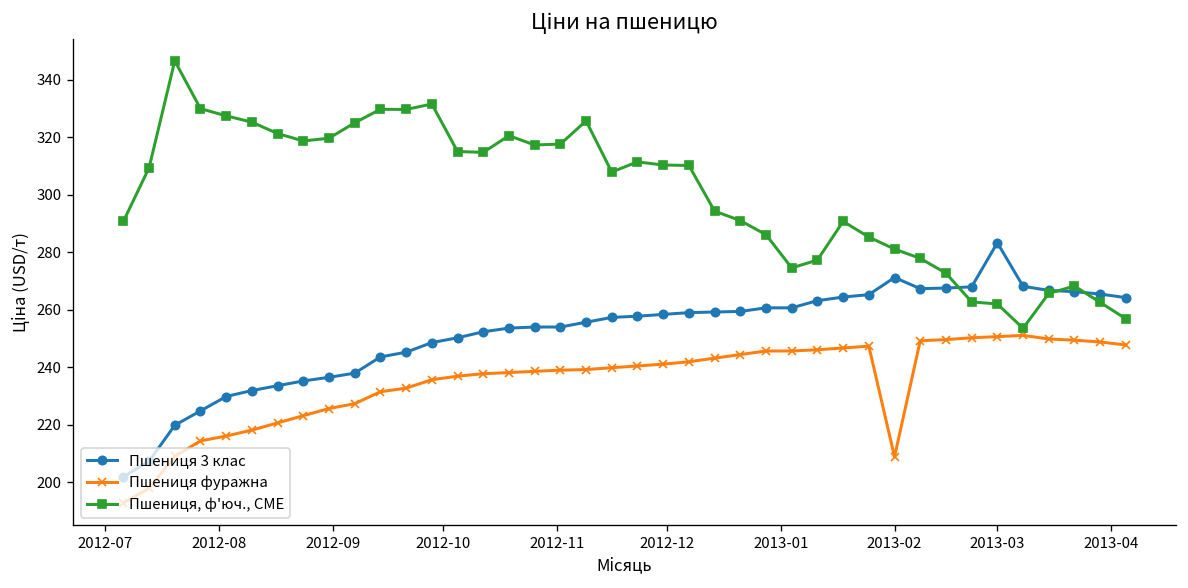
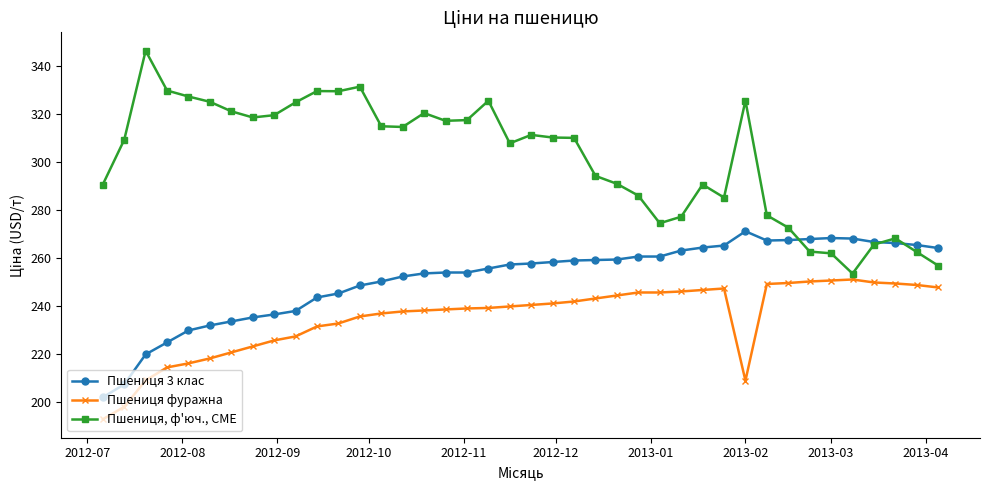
  {
    "Пшениця 3 клас": {
      "2013-02": 271,
-     "2013-03": 283
+     "2013-03": 268
    },
    "Пшениця фуражна": {
      "2013-02": 209,
      "2013-03": 251
    },
    "Пшениця, ф'юч., CME": {
-     "2013-02": 281,
+     "2013-02": 326,
      "2013-03": 262
    }
  }
